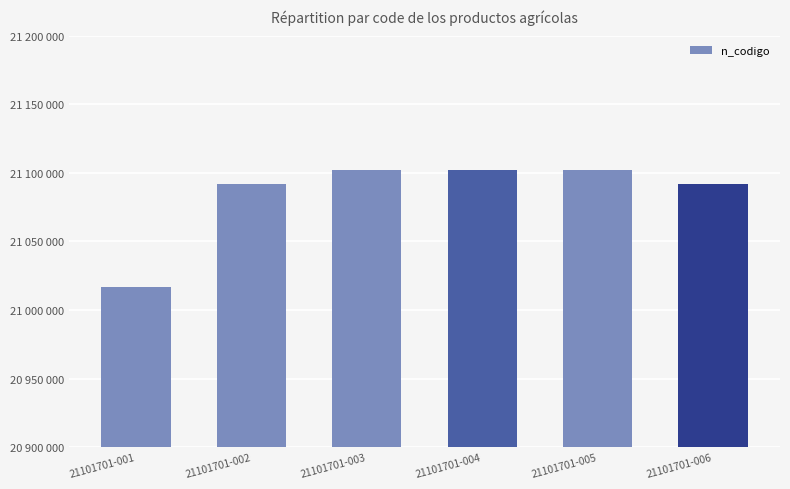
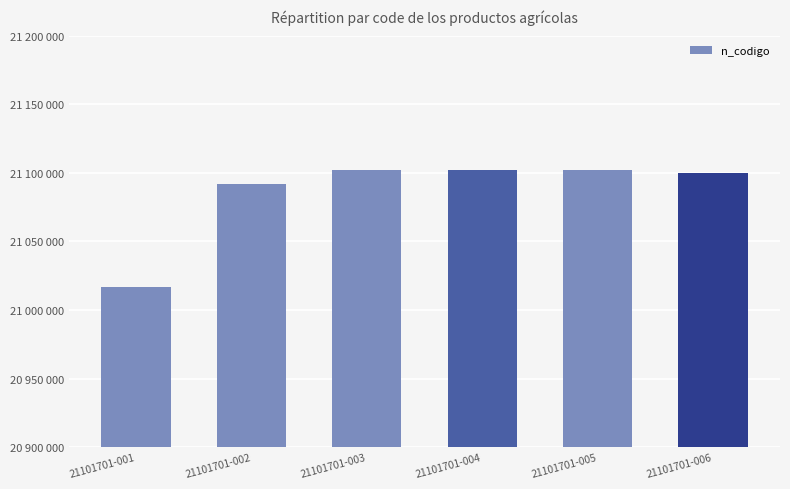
  {
    "21101701-001": 21017000,
    "21101701-002": 21092000,
    "21101701-003": 21102000,
    "21101701-004": 21102000,
    "21101701-005": 21102000,
-   "21101701-006": 21092000
+   "21101701-006": 21100000
  }
